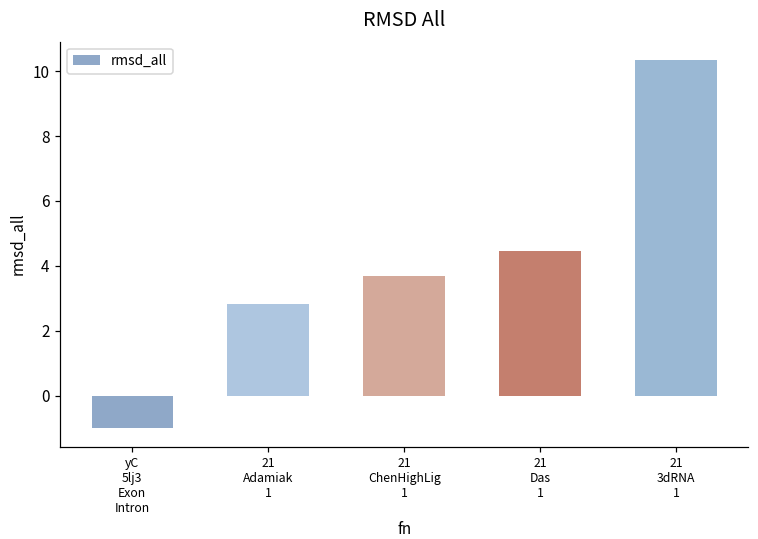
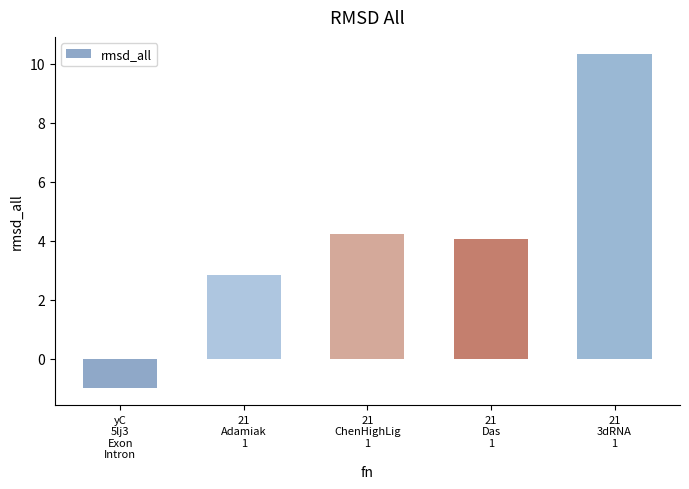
  {
    "yC 5lj3 Exon Intron": -1.0,
    "21 Adamiak 1": 2.8,
-   "21 ChenHighLig 1": 3.7,
-   "21 Das 1": 4.5,
+   "21 ChenHighLig 1": 4.2,
+   "21 Das 1": 4.1,
    "21 3dRNA 1": 10.3
  }
